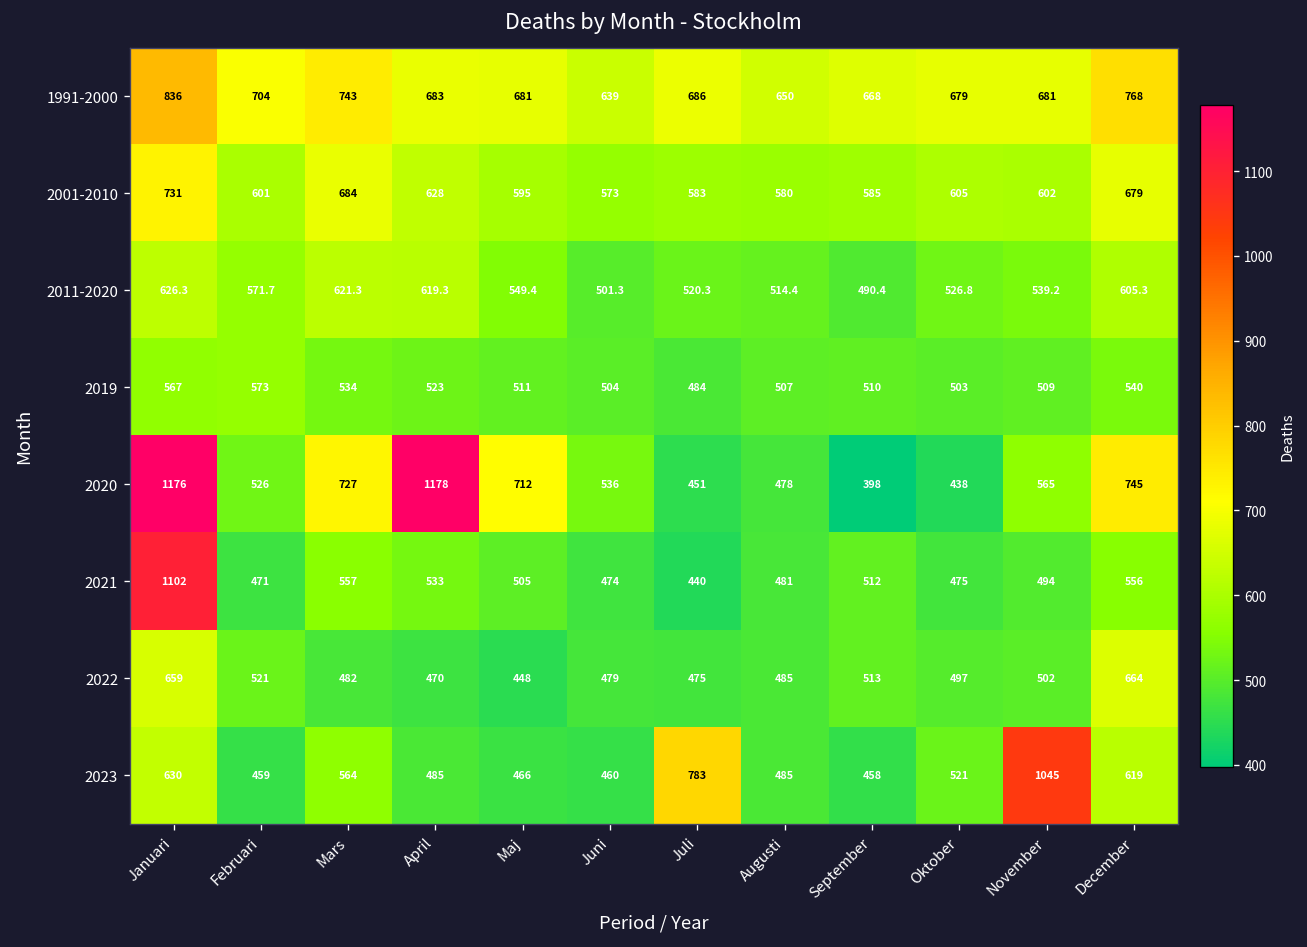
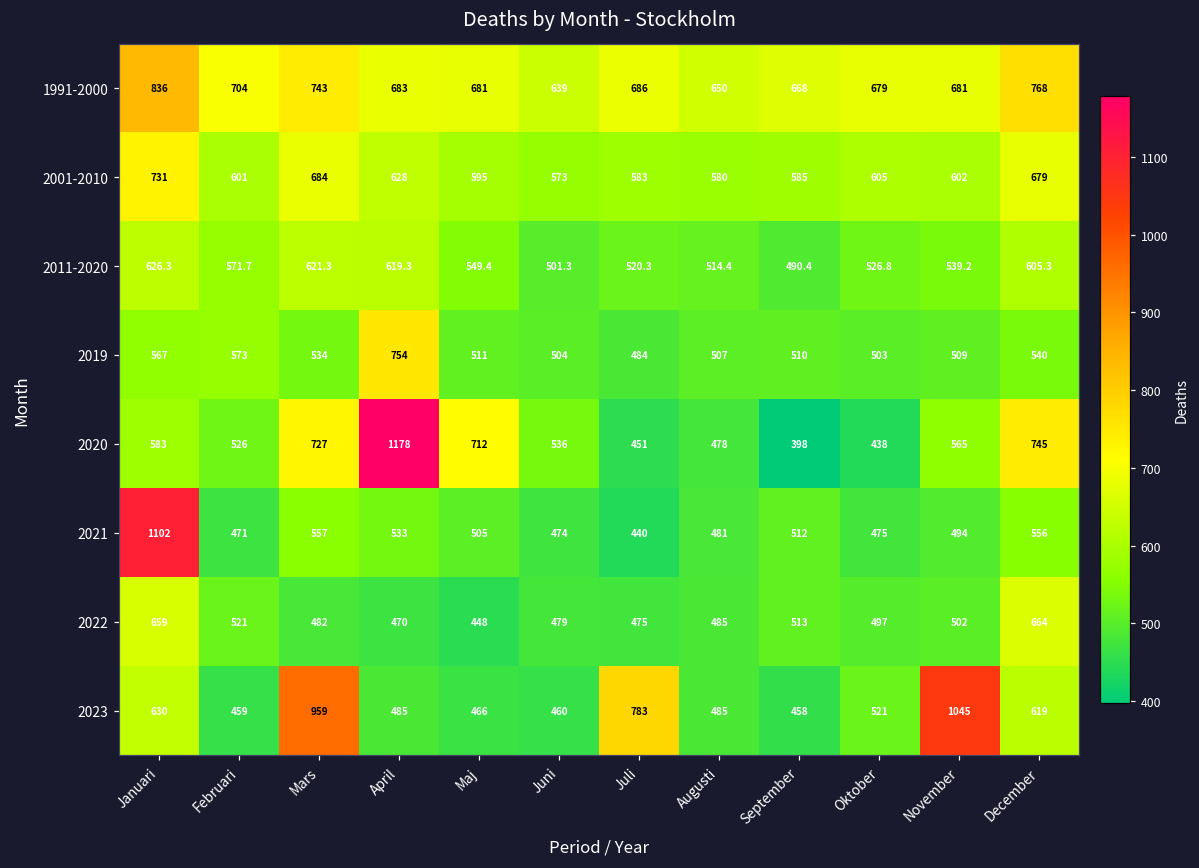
  {
    "1991-2000": {
      "Januari": 836,
      "Februari": 704,
      "Mars": 743,
      "April": 683,
      "Maj": 681,
      "Juni": 639,
      "Juli": 686,
      "Augusti": 650,
      "September": 668,
      "Oktober": 679,
      "November": 681,
      "December": 768
    },
    "2001-2010": {
      "Januari": 731,
      "Februari": 601,
      "Mars": 684,
      "April": 628,
      "Maj": 595,
      "Juni": 573,
      "Juli": 583,
      "Augusti": 580,
      "September": 585,
      "Oktober": 605,
      "November": 602,
      "December": 679
    },
    "2011-2020": {
      "Januari": 626.3,
      "Februari": 571.7,
      "Mars": 621.3,
      "April": 619.3,
      "Maj": 549.4,
      "Juni": 501.3,
      "Juli": 520.3,
      "Augusti": 514.4,
      "September": 490.4,
      "Oktober": 526.8,
      "November": 539.2,
      "December": 605.3
    },
    "2019": {
      "Januari": 567,
      "Februari": 573,
      "Mars": 534,
-     "April": 523,
+     "April": 754,
      "Maj": 511,
      "Juni": 504,
      "Juli": 484,
      "Augusti": 507,
      "September": 510,
      "Oktober": 503,
      "November": 509,
      "December": 540
    },
    "2020": {
-     "Januari": 1176,
+     "Januari": 583,
      "Februari": 526,
      "Mars": 727,
      "April": 1178,
      "Maj": 712,
      "Juni": 536,
      "Juli": 451,
      "Augusti": 478,
      "September": 398,
      "Oktober": 438,
      "November": 565,
      "December": 745
    },
    "2021": {
      "Januari": 1102,
      "Februari": 471,
      "Mars": 557,
      "April": 533,
      "Maj": 505,
      "Juni": 474,
      "Juli": 440,
      "Augusti": 481,
      "September": 512,
      "Oktober": 475,
      "November": 494,
      "December": 556
    },
    "2022": {
      "Januari": 659,
      "Februari": 521,
      "Mars": 482,
      "April": 470,
      "Maj": 448,
      "Juni": 479,
      "Juli": 475,
      "Augusti": 485,
      "September": 513,
      "Oktober": 497,
      "November": 502,
      "December": 664
    },
    "2023": {
      "Januari": 630,
      "Februari": 459,
-     "Mars": 564,
+     "Mars": 959,
      "April": 485,
      "Maj": 466,
      "Juni": 460,
      "Juli": 783,
      "Augusti": 485,
      "September": 458,
      "Oktober": 521,
      "November": 1045,
      "December": 619
    }
  }
